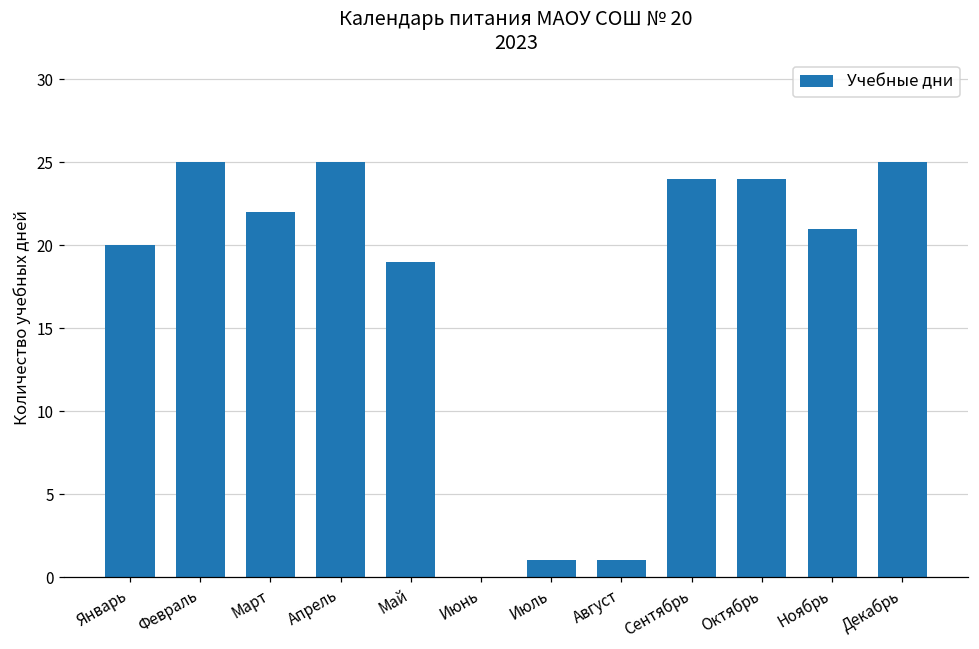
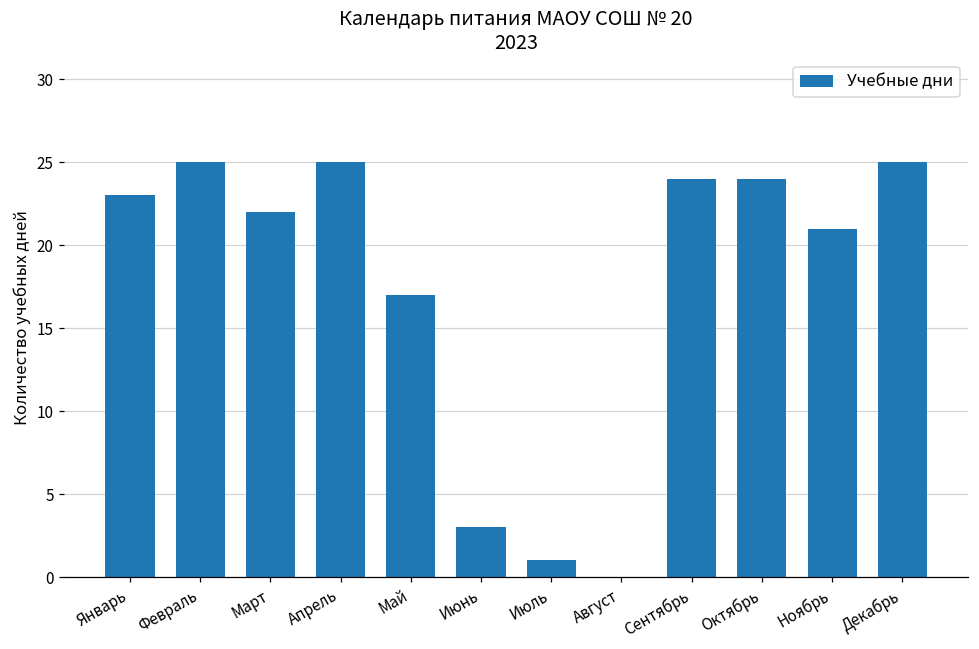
  {
-   "Январь": 20,
+   "Январь": 23,
    "Февраль": 25,
    "Март": 22,
    "Апрель": 25,
-   "Май": 19,
-   "Июнь": 0,
+   "Май": 17,
+   "Июнь": 3,
    "Июль": 1,
-   "Август": 1,
+   "Август": 0,
    "Сентябрь": 24,
    "Октябрь": 24,
    "Ноябрь": 21,
    "Декабрь": 25
  }
